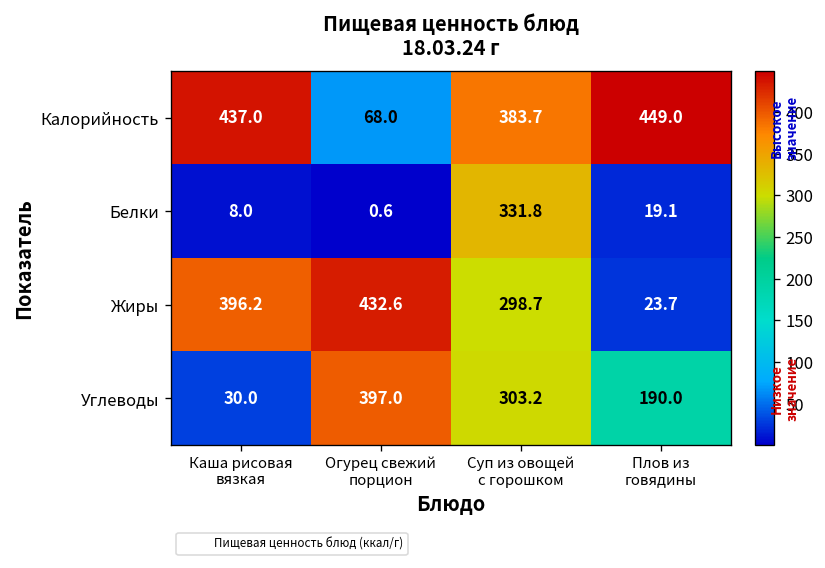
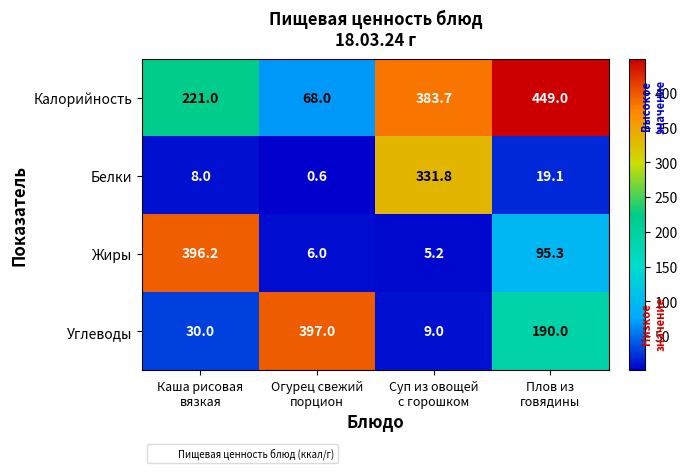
  {
    "Калорийность": {
-     "Каша рисовая вязкая": 437.0,
+     "Каша рисовая вязкая": 221.0,
      "Огурец свежий порцион": 68.0,
      "Суп из овощей с горошком": 383.7,
      "Плов из говядины": 449.0
    },
    "Белки": {
      "Каша рисовая вязкая": 8.0,
      "Огурец свежий порцион": 0.6,
      "Суп из овощей с горошком": 331.8,
      "Плов из говядины": 19.1
    },
    "Жиры": {
      "Каша рисовая вязкая": 396.2,
-     "Огурец свежий порцион": 432.6,
-     "Суп из овощей с горошком": 298.7,
-     "Плов из говядины": 23.7
+     "Огурец свежий порцион": 6.0,
+     "Суп из овощей с горошком": 5.2,
+     "Плов из говядины": 95.3
    },
    "Углеводы": {
      "Каша рисовая вязкая": 30.0,
      "Огурец свежий порцион": 397.0,
-     "Суп из овощей с горошком": 303.2,
+     "Суп из овощей с горошком": 9.0,
      "Плов из говядины": 190.0
    }
  }
